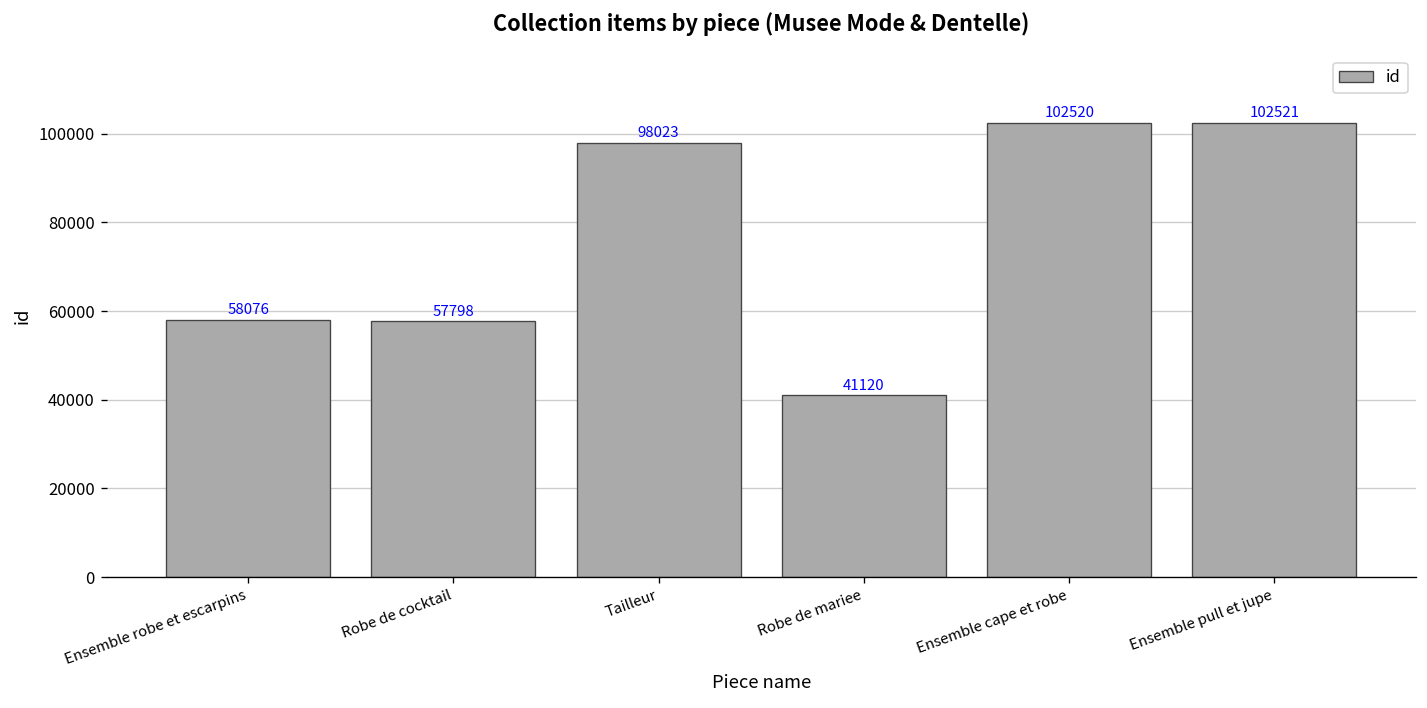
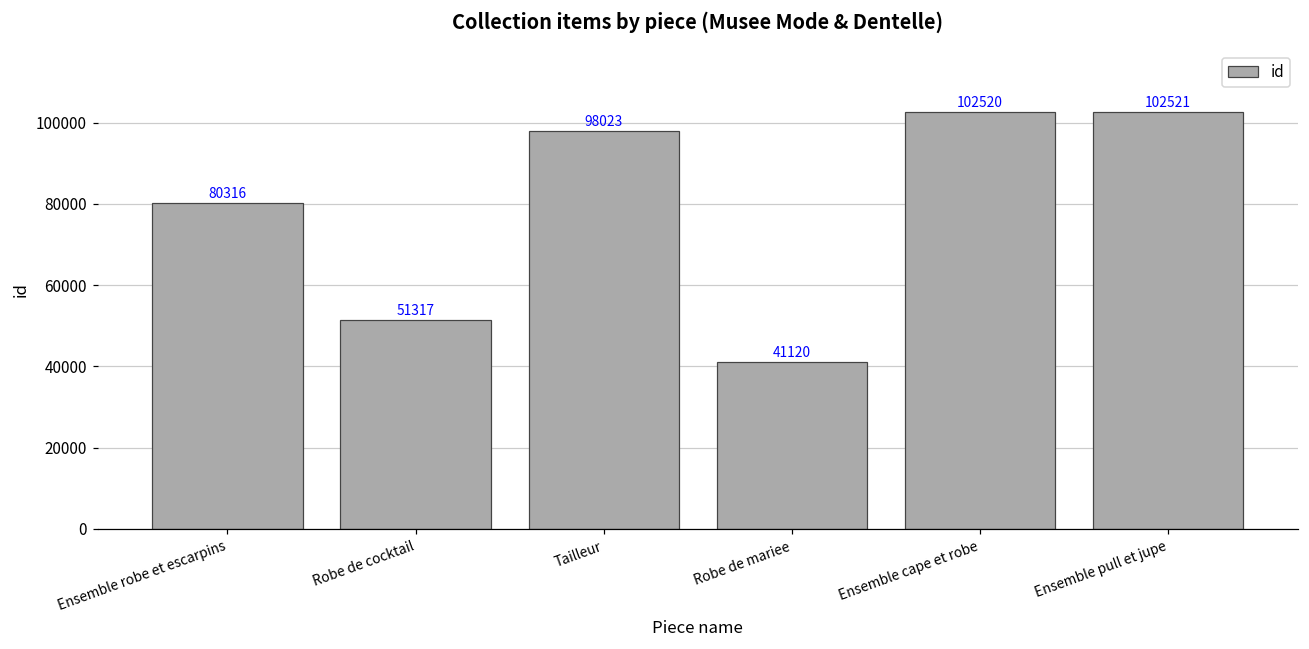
  {
-   "Ensemble robe et escarpins": 58076,
-   "Robe de cocktail": 57798,
+   "Ensemble robe et escarpins": 80316,
+   "Robe de cocktail": 51317,
    "Tailleur": 98023,
    "Robe de mariee": 41120,
    "Ensemble cape et robe": 102520,
    "Ensemble pull et jupe": 102521
  }
